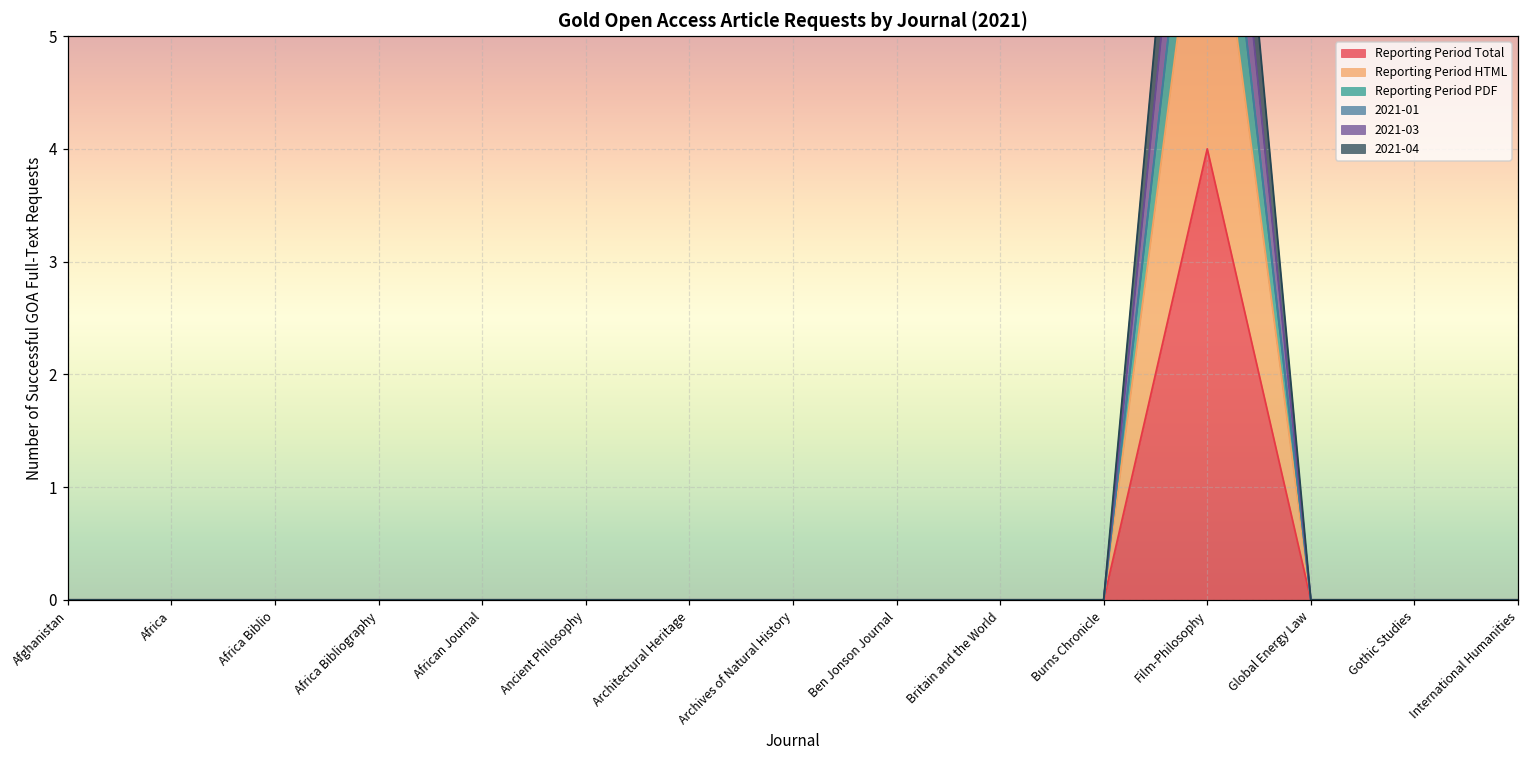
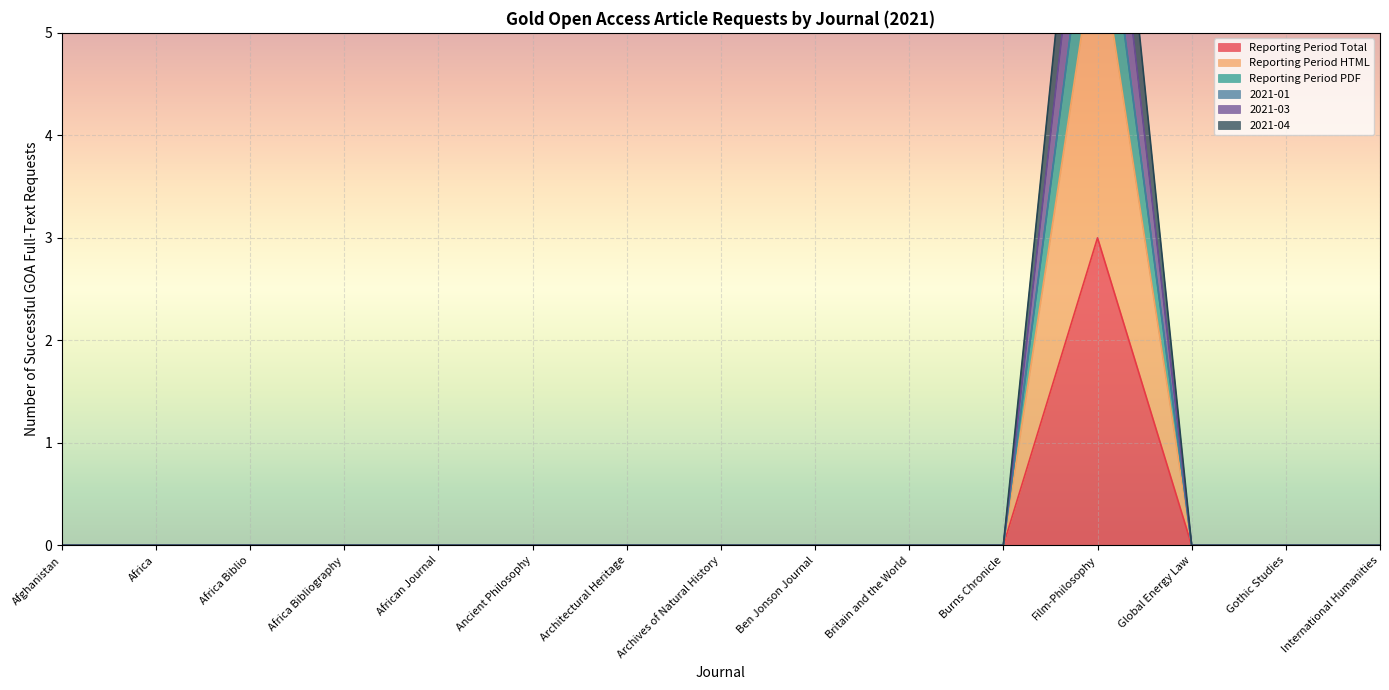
  {
    "Reporting Period Total": {
-     "Film-Philosophy": 4
+     "Film-Philosophy": 3
    }
  }
